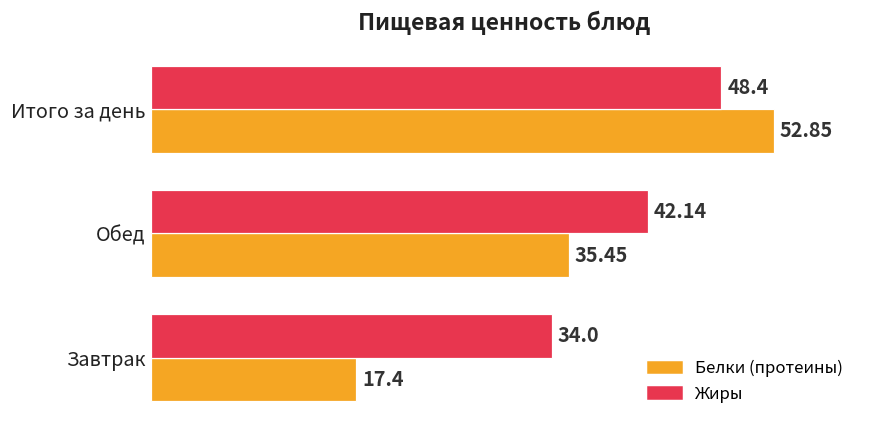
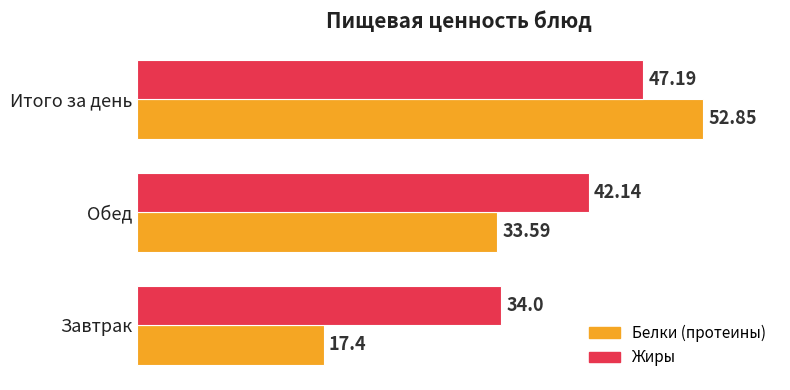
  {
    "Белки (протеины)": {
      "Итого за день": 52.85,
-     "Обед": 35.45,
+     "Обед": 33.59,
      "Завтрак": 17.4
    },
    "Жиры": {
-     "Итого за день": 48.4,
+     "Итого за день": 47.19,
      "Обед": 42.14,
      "Завтрак": 34.0
    }
  }
